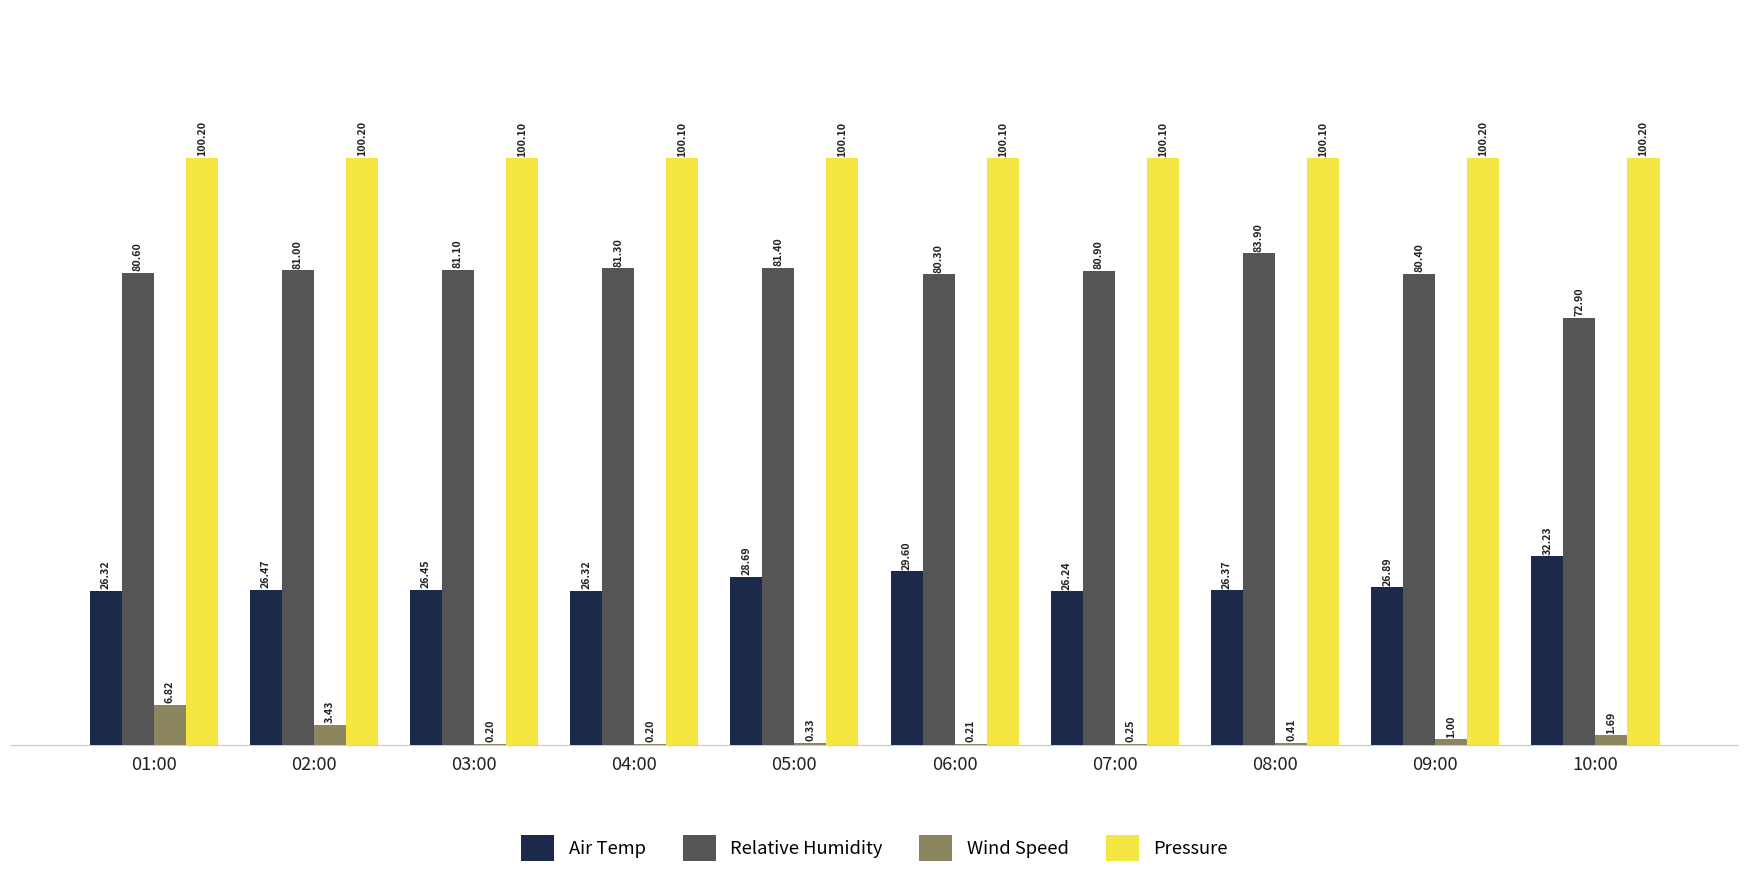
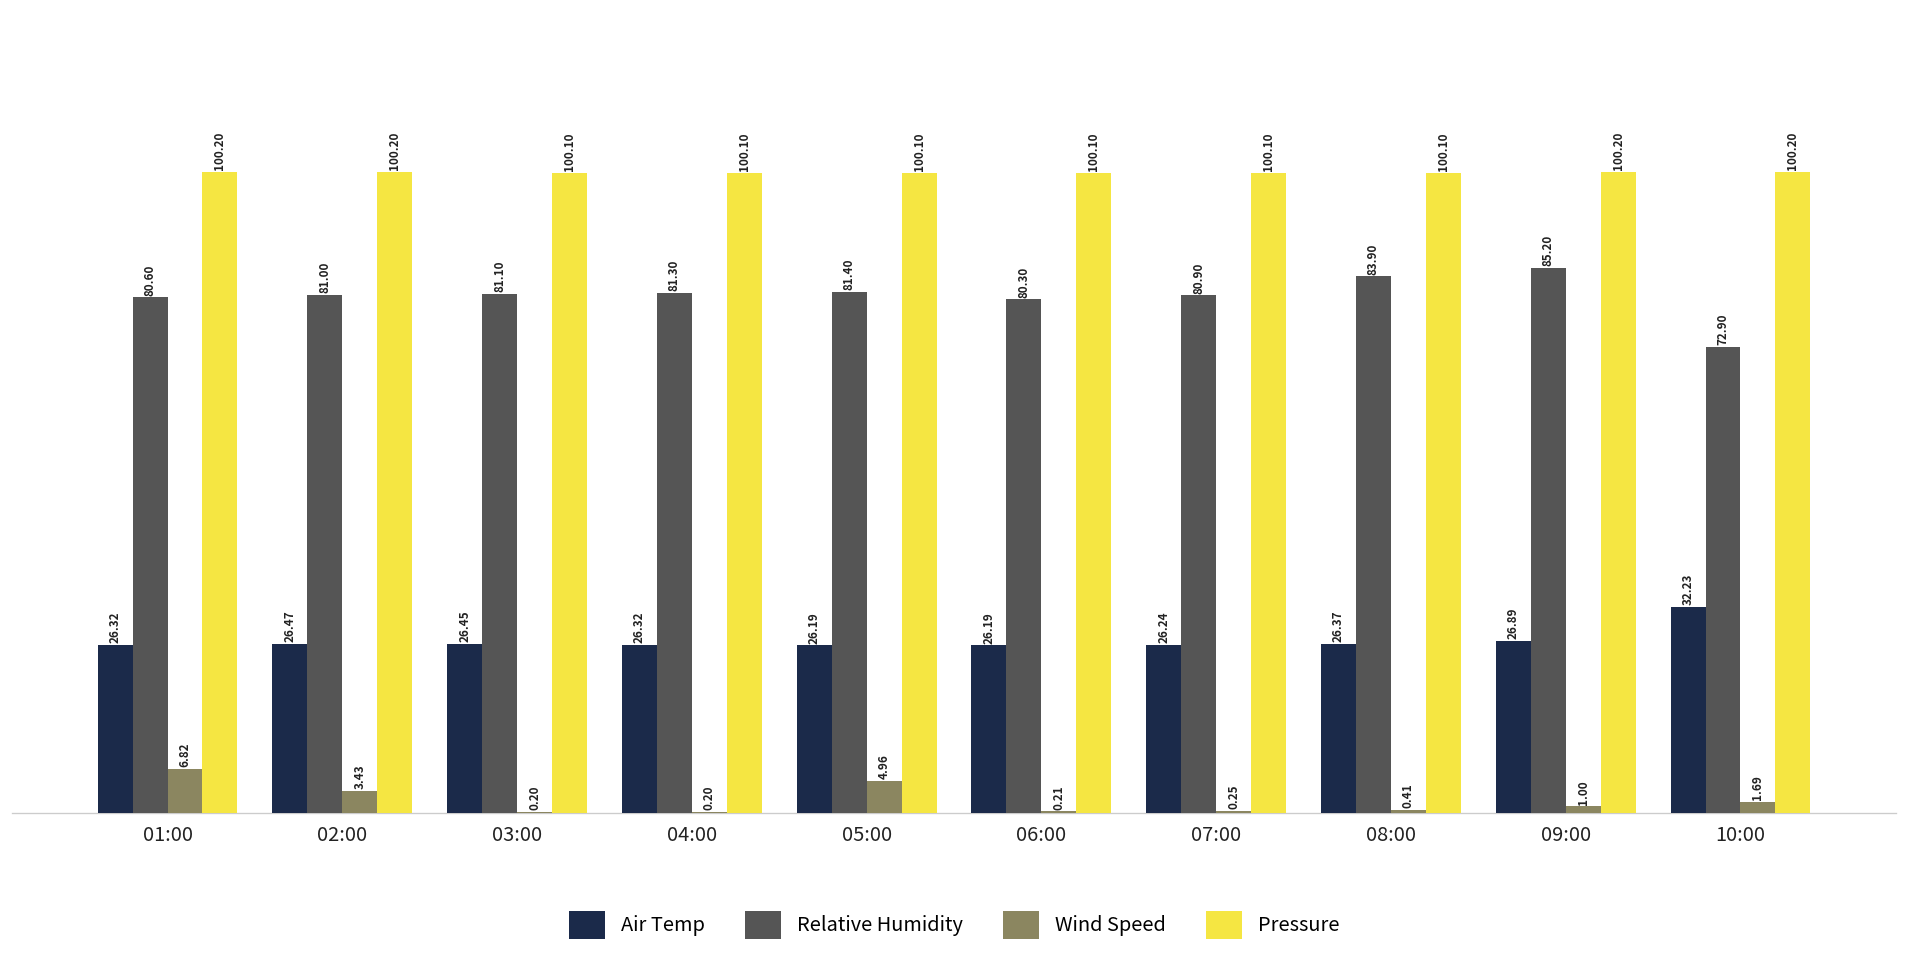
  {
    "Air Temp": {
      "01:00": 26.32,
      "02:00": 26.47,
      "03:00": 26.45,
      "04:00": 26.32,
-     "05:00": 28.69,
-     "06:00": 29.60,
+     "05:00": 26.19,
+     "06:00": 26.19,
      "07:00": 26.24,
      "08:00": 26.37,
      "09:00": 26.89,
      "10:00": 32.23
    },
    "Relative Humidity": {
      "01:00": 80.60,
      "02:00": 81.00,
      "03:00": 81.10,
      "04:00": 81.30,
      "05:00": 81.40,
      "06:00": 80.30,
      "07:00": 80.90,
      "08:00": 83.90,
-     "09:00": 80.40,
+     "09:00": 85.20,
      "10:00": 72.90
    },
    "Wind Speed": {
      "01:00": 6.82,
      "02:00": 3.43,
      "03:00": 0.20,
      "04:00": 0.20,
-     "05:00": 0.33,
+     "05:00": 4.96,
      "06:00": 0.21,
      "07:00": 0.25,
      "08:00": 0.41,
      "09:00": 1.00,
      "10:00": 1.69
    },
    "Pressure": {
      "01:00": 100.20,
      "02:00": 100.20,
      "03:00": 100.10,
      "04:00": 100.10,
      "05:00": 100.10,
      "06:00": 100.10,
      "07:00": 100.10,
      "08:00": 100.10,
      "09:00": 100.20,
      "10:00": 100.20
    }
  }
